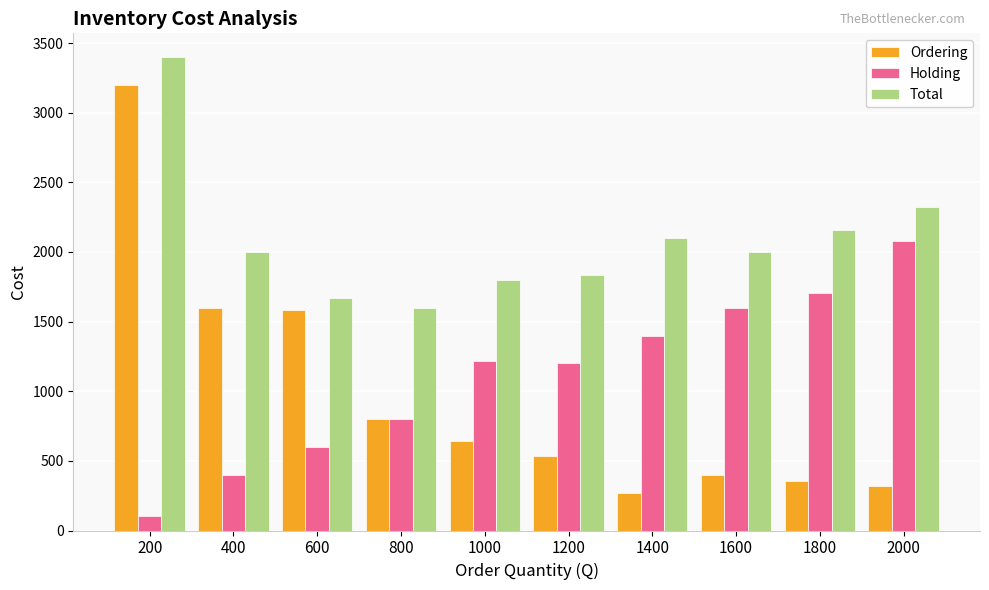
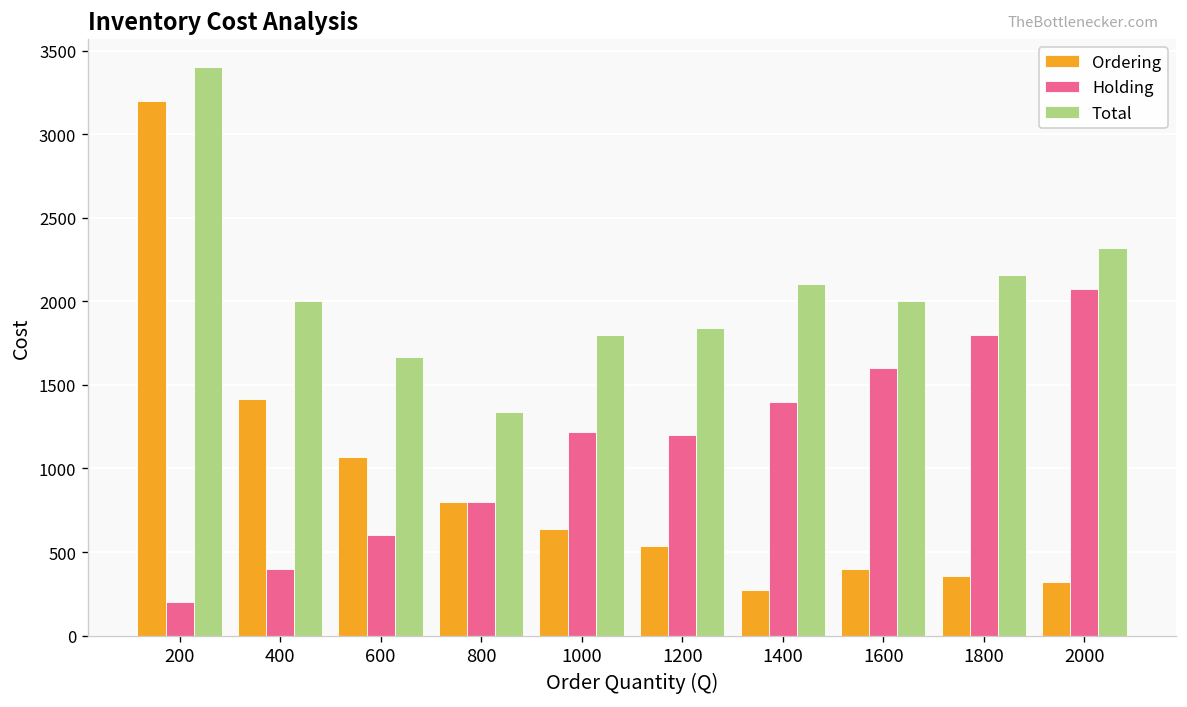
  {
    "Ordering": {
      "200": 3200,
-     "400": 1600,
-     "600": 1580,
+     "400": 1410,
+     "600": 1070,
      "800": 800,
      "1000": 640,
      "1200": 530,
      "1400": 270,
      "1600": 400,
      "1800": 360,
      "2000": 320
    },
    "Holding": {
-     "200": 110,
+     "200": 200,
      "400": 400,
      "600": 600,
      "800": 800,
      "1000": 1220,
      "1200": 1200,
      "1400": 1400,
      "1600": 1600,
-     "1800": 1710,
+     "1800": 1800,
      "2000": 2080
    },
    "Total": {
      "200": 3400,
      "400": 2000,
      "600": 1670,
-     "800": 1600,
+     "800": 1340,
      "1000": 1800,
      "1200": 1840,
      "1400": 2100,
      "1600": 2000,
      "1800": 2160,
      "2000": 2320
    }
  }
